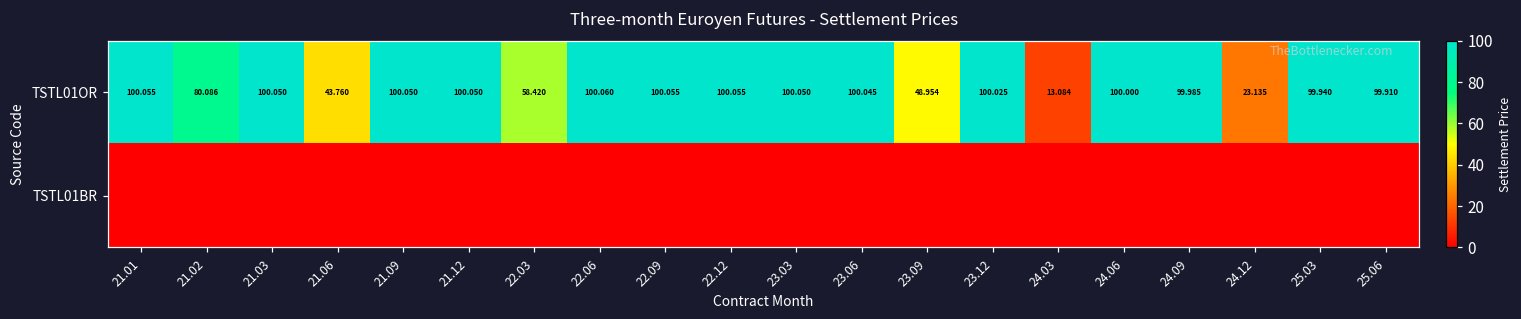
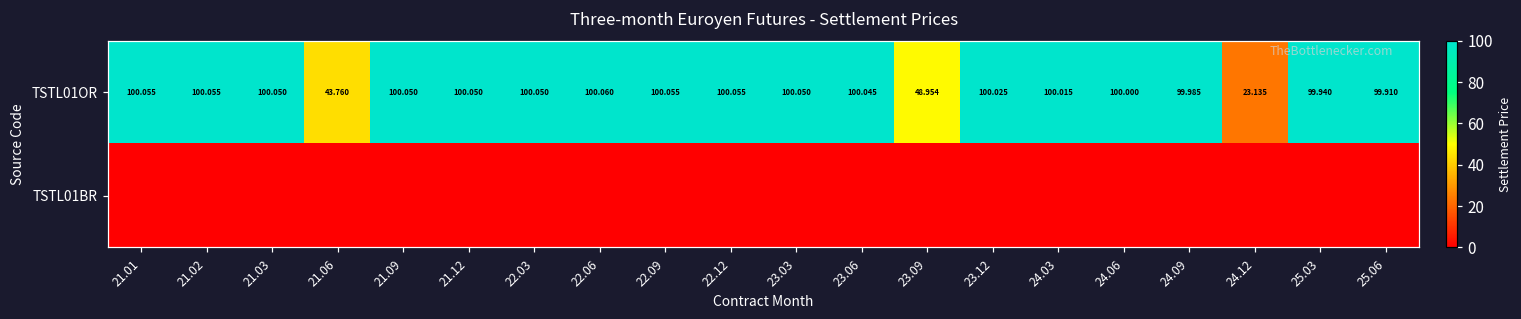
  {
    "TSTL01OR": {
      "21.01": 100.055,
-     "21.02": 80.086,
+     "21.02": 100.055,
      "21.03": 100.050,
      "21.06": 43.760,
      "21.09": 100.050,
      "21.12": 100.050,
-     "22.03": 58.420,
+     "22.03": 100.050,
      "22.06": 100.060,
      "22.09": 100.055,
      "22.12": 100.055,
      "23.03": 100.050,
      "23.06": 100.045,
      "23.09": 48.954,
      "23.12": 100.025,
-     "24.03": 13.084,
+     "24.03": 100.015,
      "24.06": 100.000,
      "24.09": 99.985,
      "24.12": 23.135,
      "25.06": 99.910
    }
  }
